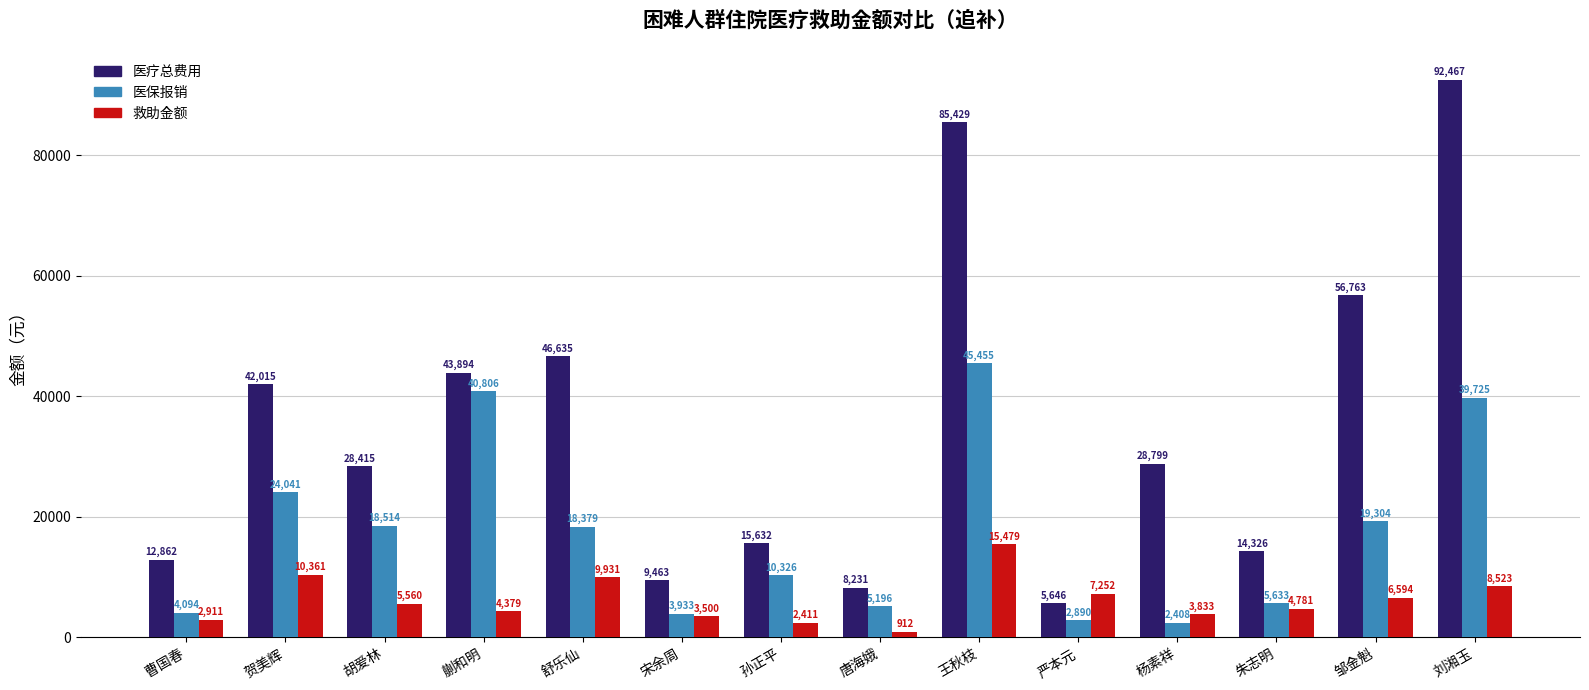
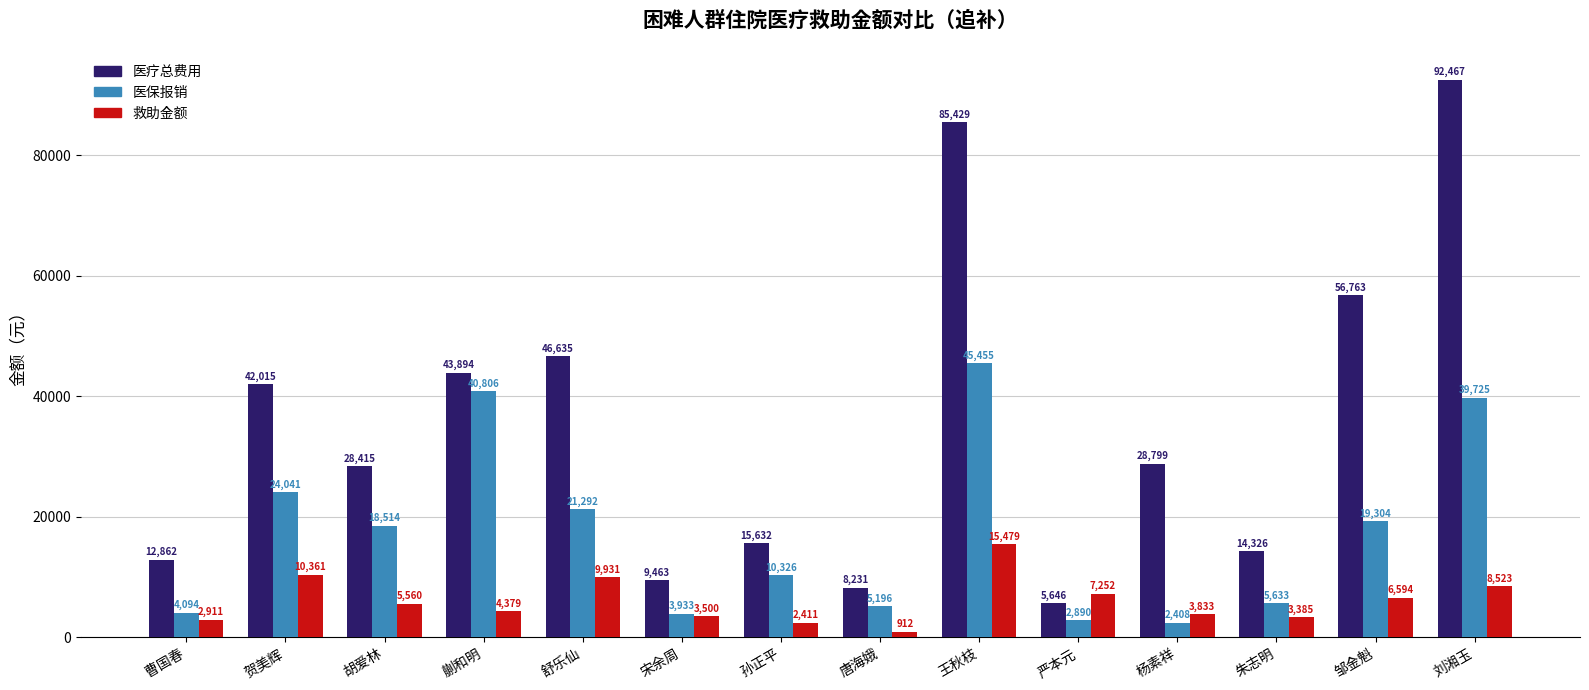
  {
    "医疗总费用": {
      "曹国春": "12,862",
      "贺美辉": "42,015",
      "胡爱林": "28,415",
      "蒯和明": "43,894",
      "舒乐仙": "46,635",
      "宋余周": "9,463",
      "孙正平": "15,632",
      "唐海娥": "8,231",
      "王秋枝": "85,429",
      "严本元": "5,646",
      "杨素祥": "28,799",
      "朱志明": "14,326",
      "邹金魁": "56,763",
      "刘湘玉": "92,467"
    },
    "医保报销": {
      "曹国春": "4,094",
      "贺美辉": "24,041",
      "胡爱林": "18,514",
      "蒯和明": "40,806",
-     "舒乐仙": "18,379",
+     "舒乐仙": "21,292",
      "宋余周": "3,933",
      "孙正平": "10,326",
      "唐海娥": "5,196",
      "王秋枝": "45,455",
      "严本元": "2,890",
      "杨素祥": "2,408",
      "朱志明": "5,633",
      "邹金魁": "19,304",
      "刘湘玉": "39,725"
    },
    "救助金额": {
      "曹国春": "2,911",
      "贺美辉": "10,361",
      "胡爱林": "5,560",
      "蒯和明": "4,379",
      "舒乐仙": "9,931",
      "宋余周": "3,500",
      "孙正平": "2,411",
      "唐海娥": "912",
      "王秋枝": "15,479",
      "严本元": "7,252",
      "杨素祥": "3,833",
-     "朱志明": "4,781",
+     "朱志明": "3,385",
      "邹金魁": "6,594",
      "刘湘玉": "8,523"
    }
  }
